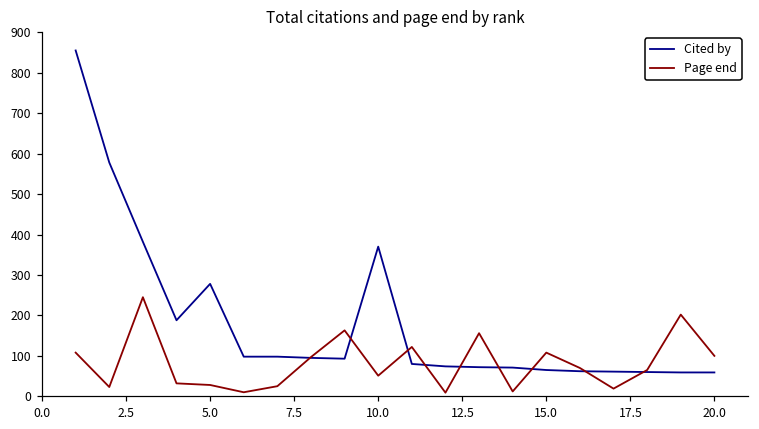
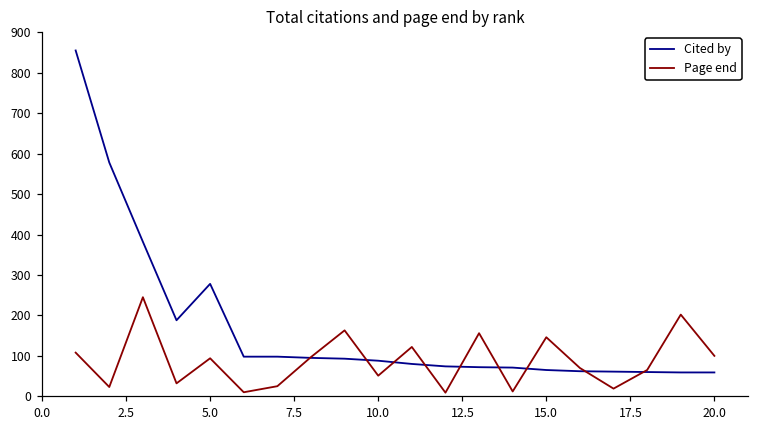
  {
    "Cited by": {
      "5.0": 280,
-     "10.0": 370,
+     "10.0": 90,
      "15.0": 70,
      "20.0": 60
    },
    "Page end": {
-     "5.0": 30,
+     "5.0": 90,
      "10.0": 50,
-     "15.0": 110,
+     "15.0": 150,
      "20.0": 100
    }
  }
